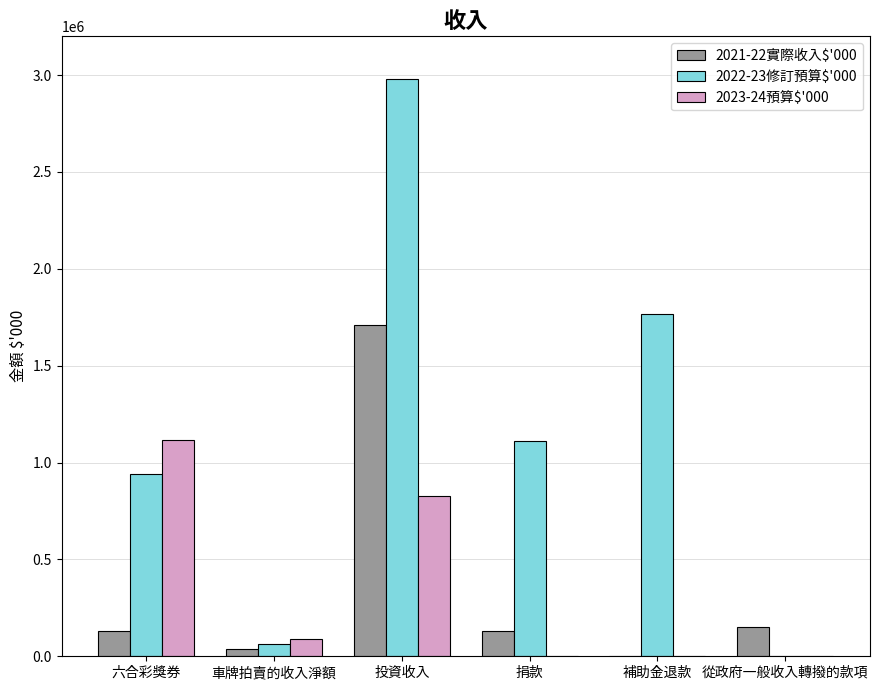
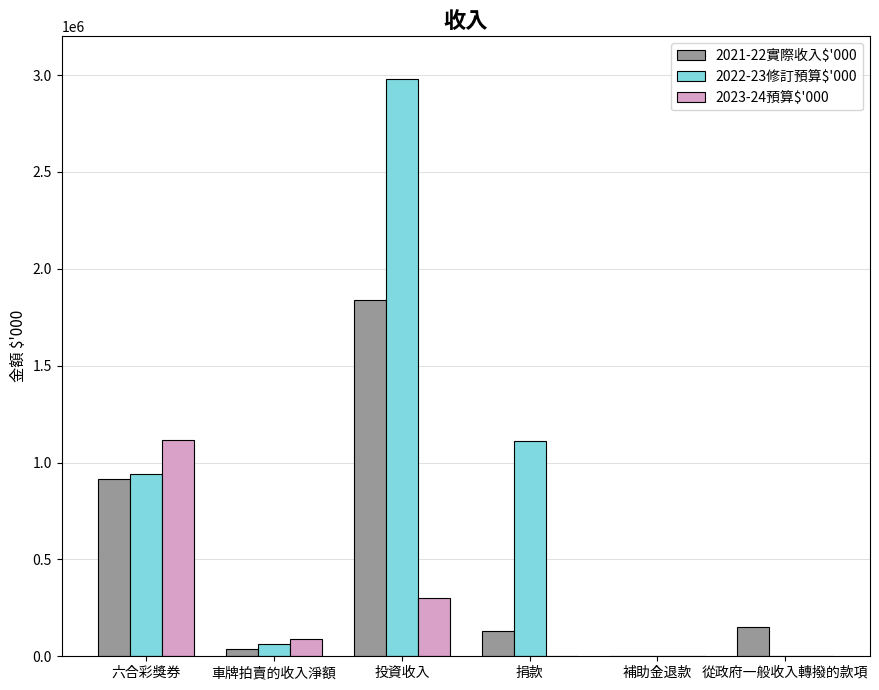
  {
    "2021-22實際收入$'000": {
-     "六合彩獎券": 130000,
+     "六合彩獎券": 920000,
      "車牌拍賣的收入淨額": 40000,
-     "投資收入": 1710000,
+     "投資收入": 1840000,
      "捐款": 130000,
      "補助金退款": 0,
      "從政府一般收入轉撥的款項": 150000
    },
    "2022-23修訂預算$'000": {
      "六合彩獎券": 940000,
      "車牌拍賣的收入淨額": 60000,
      "投資收入": 2980000,
      "捐款": 1110000,
-     "補助金退款": 1770000,
+     "補助金退款": 0,
      "從政府一般收入轉撥的款項": 0
    },
    "2023-24預算$'000": {
      "六合彩獎券": 1120000,
      "車牌拍賣的收入淨額": 90000,
-     "投資收入": 830000,
+     "投資收入": 300000,
      "補助金退款": 0,
      "從政府一般收入轉撥的款項": 0
    }
  }
